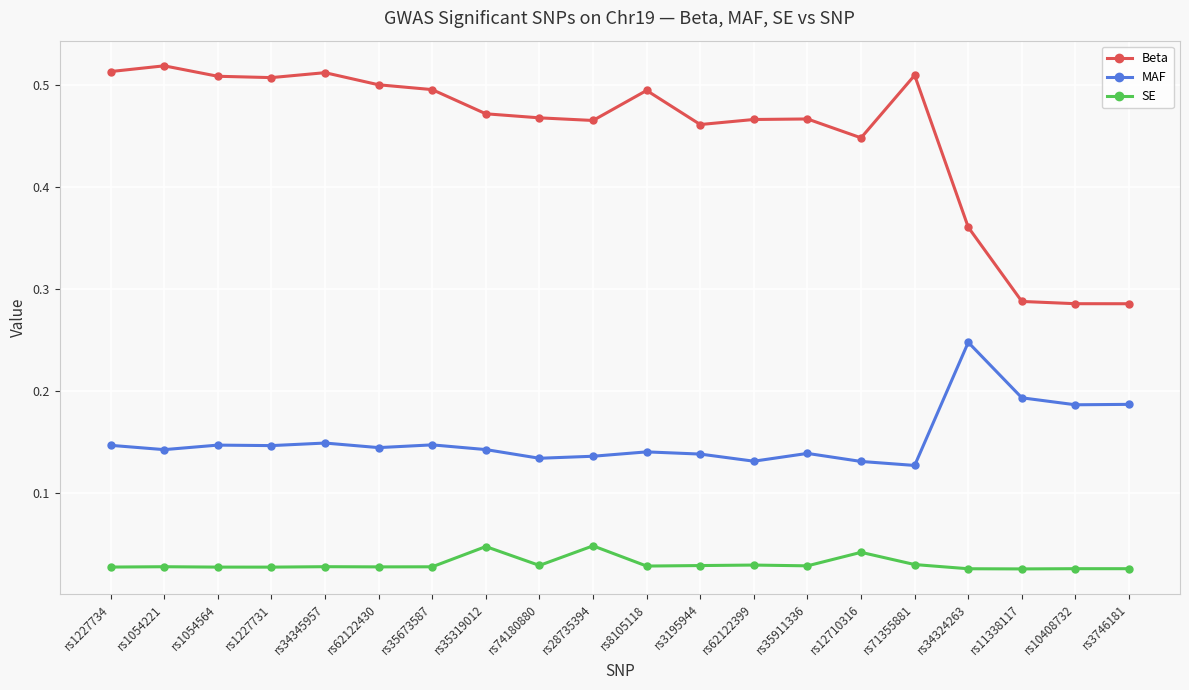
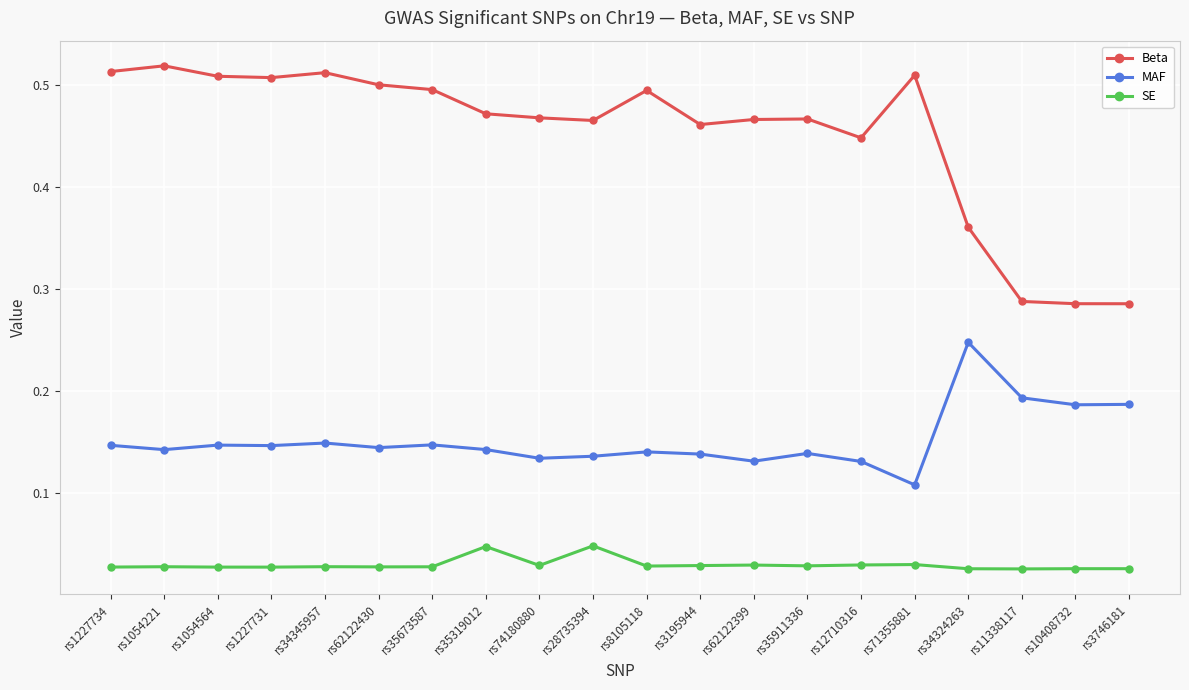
  {
    "Beta": {
      "rs1227734": 0.513,
      "rs1054221": 0.519,
      "rs1054564": 0.508,
      "rs1227731": 0.507,
      "rs34345957": 0.512,
      "rs62122430": 0.500,
      "rs35673587": 0.495,
      "rs35319012": 0.472,
      "rs74180880": 0.468,
      "rs28735394": 0.465,
      "rs8105118": 0.494,
      "rs3195944": 0.461,
      "rs62122399": 0.466,
      "rs35911336": 0.467,
      "rs12710316": 0.448,
      "rs71355881": 0.509,
      "rs34324263": 0.360,
      "rs11338117": 0.288,
      "rs10408732": 0.286,
      "rs3746181": 0.286
    },
    "MAF": {
      "rs1227734": 0.147,
      "rs1054221": 0.143,
      "rs1054564": 0.147,
      "rs1227731": 0.147,
      "rs34345957": 0.149,
      "rs62122430": 0.145,
      "rs35673587": 0.147,
      "rs35319012": 0.143,
      "rs74180880": 0.134,
      "rs28735394": 0.136,
      "rs8105118": 0.141,
      "rs3195944": 0.138,
      "rs62122399": 0.131,
      "rs35911336": 0.139,
      "rs12710316": 0.131,
-     "rs71355881": 0.127,
+     "rs71355881": 0.108,
      "rs34324263": 0.248,
      "rs11338117": 0.193,
      "rs10408732": 0.187,
      "rs3746181": 0.187
    },
    "SE": {
      "rs1227734": 0.028,
      "rs1054221": 0.028,
      "rs1054564": 0.028,
      "rs1227731": 0.028,
      "rs34345957": 0.028,
      "rs62122430": 0.028,
      "rs35673587": 0.028,
      "rs35319012": 0.048,
      "rs74180880": 0.029,
      "rs28735394": 0.049,
      "rs8105118": 0.029,
      "rs3195944": 0.029,
      "rs62122399": 0.030,
      "rs35911336": 0.029,
-     "rs12710316": 0.042,
+     "rs12710316": 0.030,
      "rs71355881": 0.030,
      "rs34324263": 0.026,
      "rs11338117": 0.026,
      "rs10408732": 0.026,
      "rs3746181": 0.026
    }
  }
